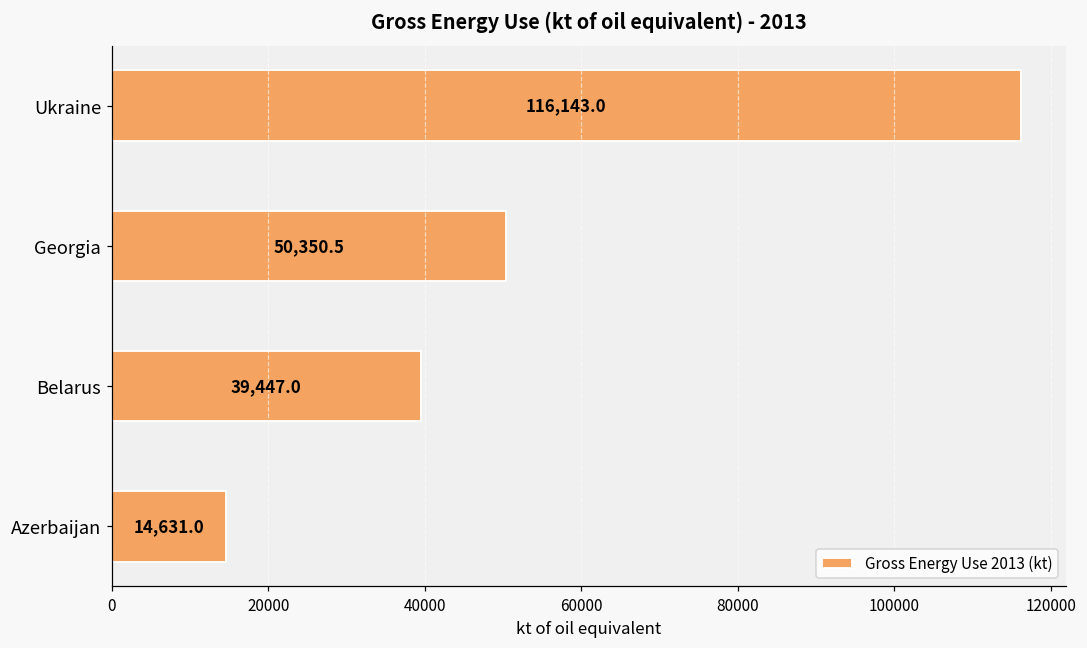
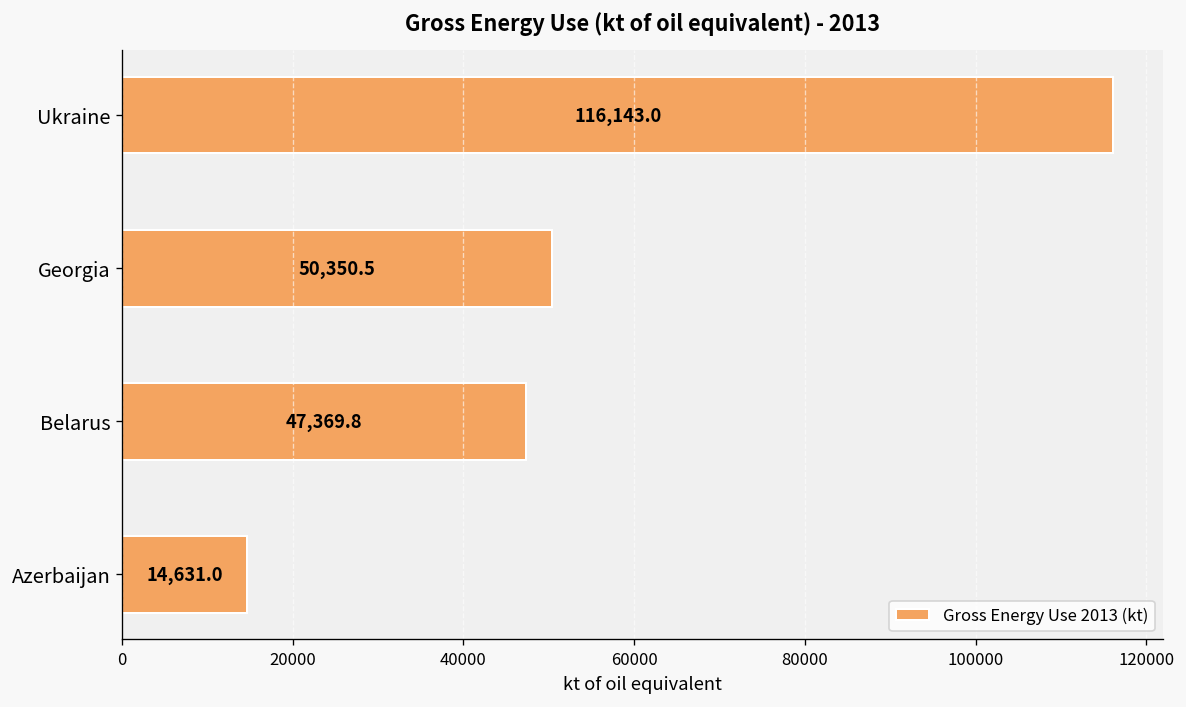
  {
    "Ukraine": "116,143.0",
    "Georgia": "50,350.5",
-   "Belarus": "39,447.0",
+   "Belarus": "47,369.8",
    "Azerbaijan": "14,631.0"
  }
